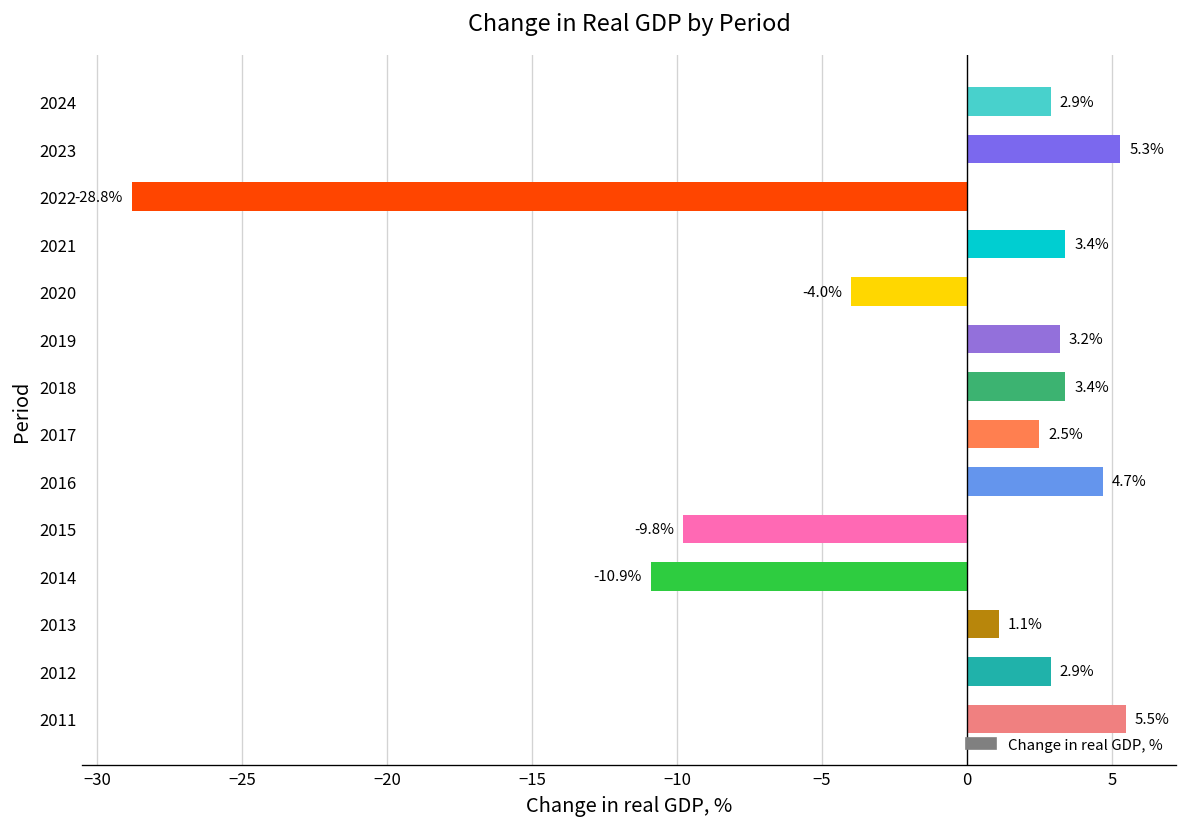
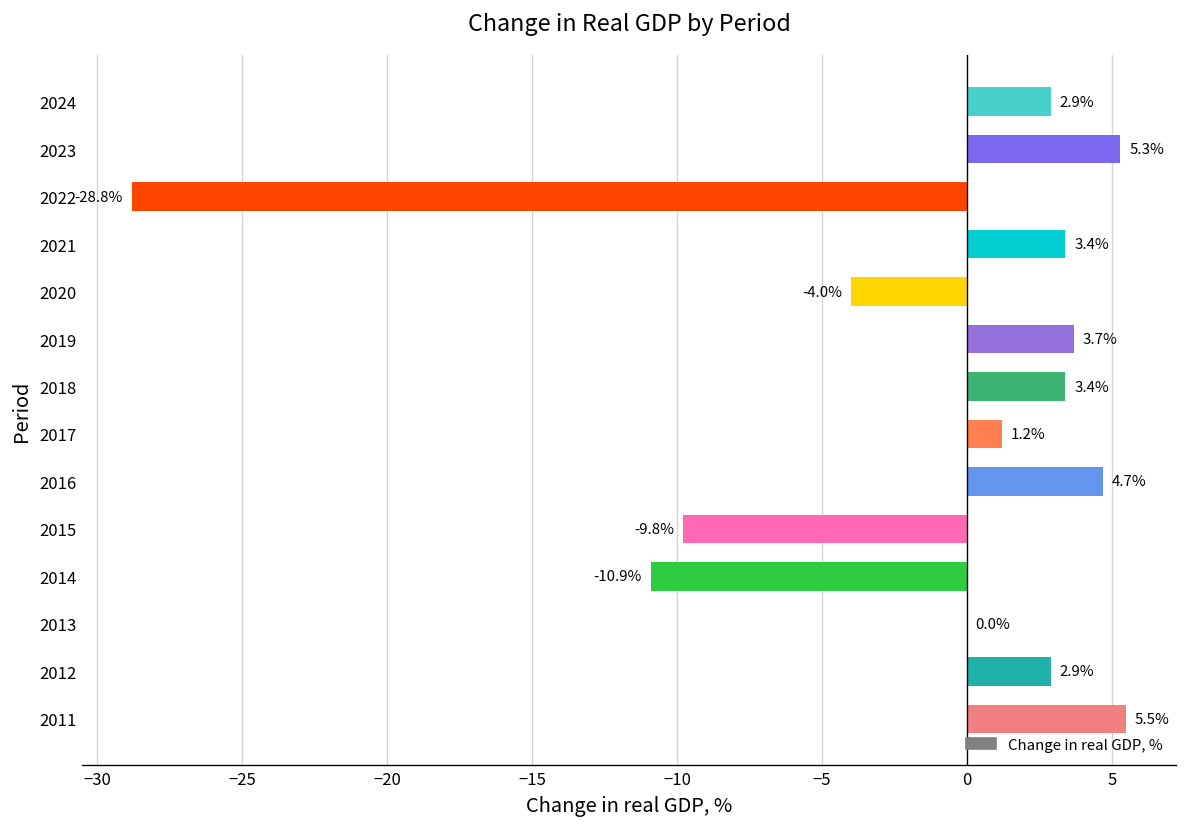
  {
    "2024": "2.9%",
    "2023": "5.3%",
    "2022": "-28.8%",
    "2021": "3.4%",
    "2020": "-4.0%",
-   "2019": "3.2%",
+   "2019": "3.7%",
    "2018": "3.4%",
-   "2017": "2.5%",
+   "2017": "1.2%",
    "2016": "4.7%",
    "2015": "-9.8%",
    "2014": "-10.9%",
-   "2013": "1.1%",
+   "2013": "0.0%",
    "2012": "2.9%",
    "2011": "5.5%"
  }
